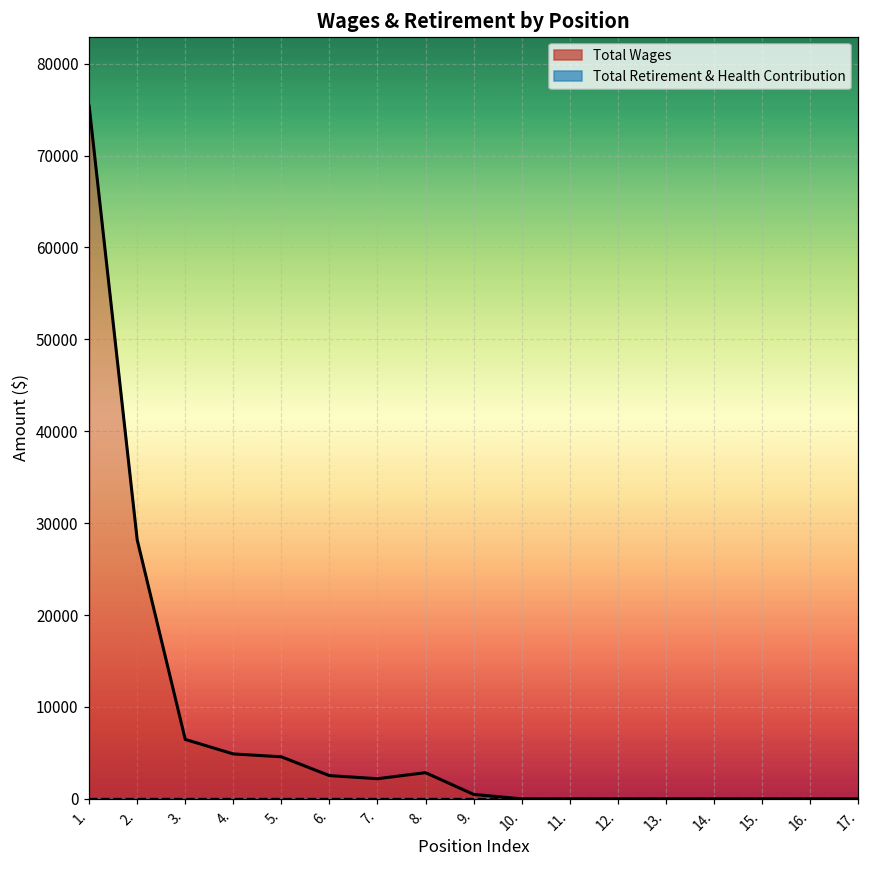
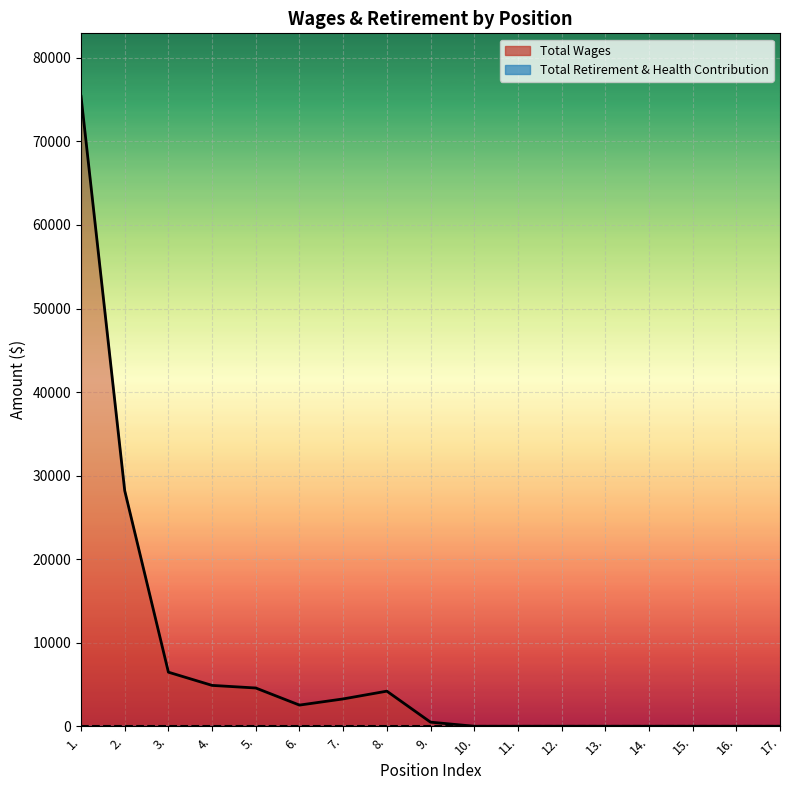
  {
    "Total Wages": {
      "1.": 75000,
      "2.": 28000,
      "3.": 6000,
      "4.": 5000,
      "5.": 5000,
      "6.": 3000,
-     "7.": 2000,
-     "8.": 3000,
+     "7.": 3000,
+     "8.": 4000,
      "9.": 0
    },
    "Total Retirement & Health Contribution": {
      "1.": 0,
      "2.": 0,
      "3.": 0,
      "4.": 0,
      "5.": 0,
      "6.": 0,
      "7.": 0,
      "8.": 0,
      "9.": 0
    }
  }
